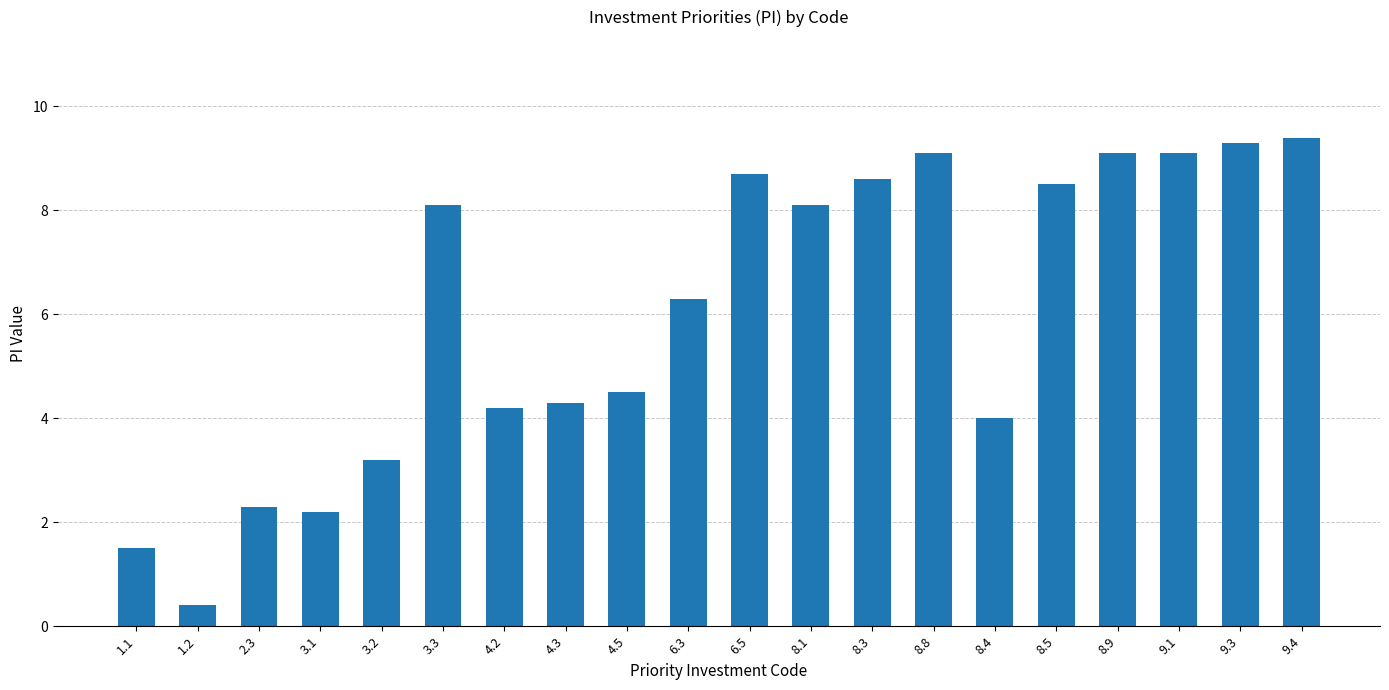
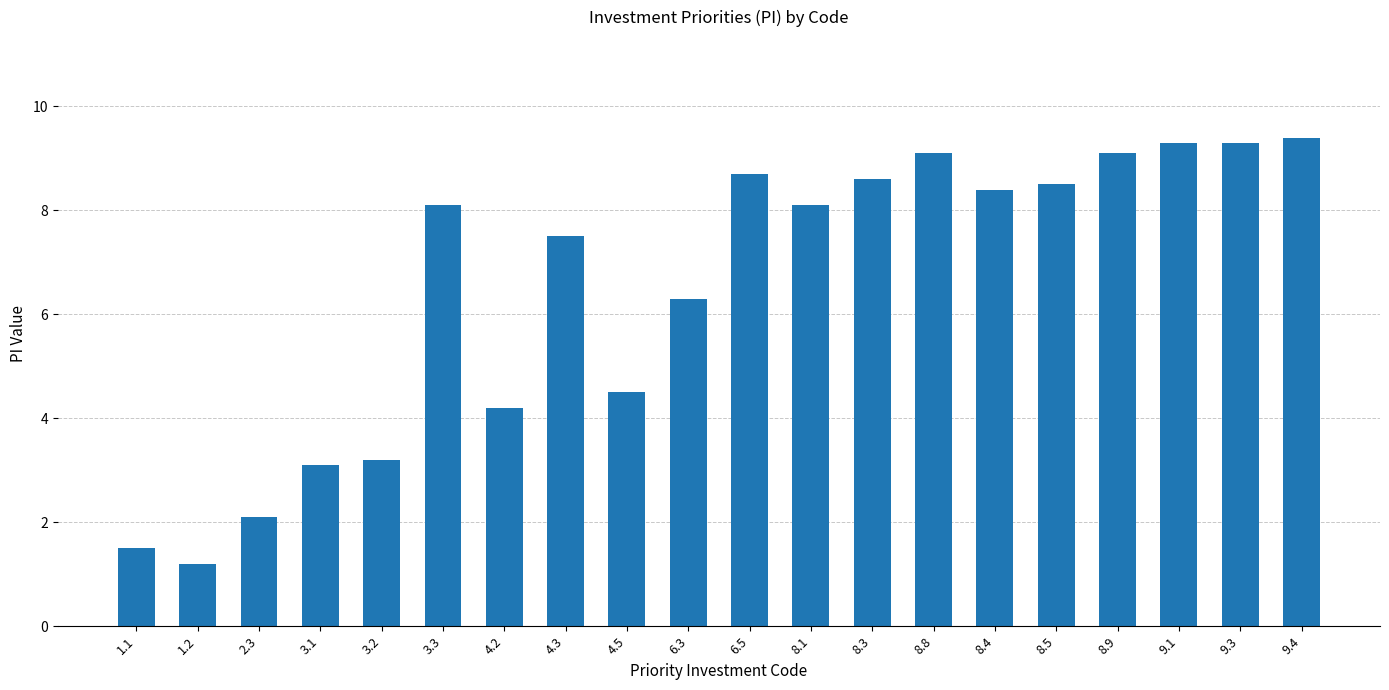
  {
    "1.1": 1.5,
-   "1.2": 0.4,
-   "2.3": 2.3,
-   "3.1": 2.2,
+   "1.2": 1.2,
+   "2.3": 2.1,
+   "3.1": 3.1,
    "3.2": 3.2,
    "3.3": 8.1,
    "4.2": 4.2,
-   "4.3": 4.3,
+   "4.3": 7.5,
    "4.5": 4.5,
    "6.3": 6.3,
    "6.5": 8.7,
    "8.1": 8.1,
    "8.3": 8.6,
    "8.8": 9.1,
-   "8.4": 4.0,
+   "8.4": 8.4,
    "8.5": 8.5,
    "8.9": 9.1,
-   "9.1": 9.1,
+   "9.1": 9.3,
    "9.3": 9.3,
    "9.4": 9.4
  }
